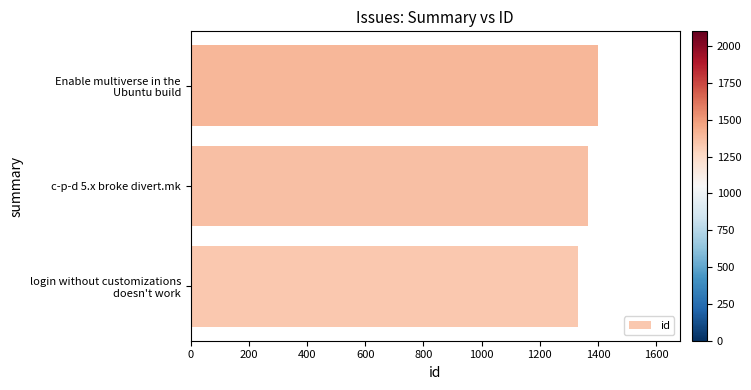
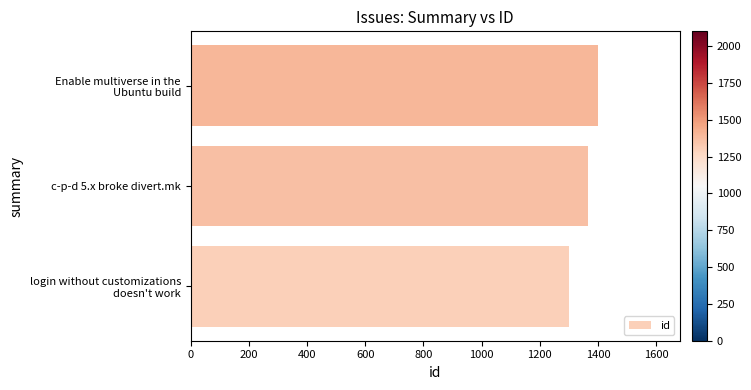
  {
    "Enable multiverse in the Ubuntu build": 1400,
    "c-p-d 5.x broke divert.mk": 1370,
-   "login without customizations doesn't work": 1330
+   "login without customizations doesn't work": 1300
  }
